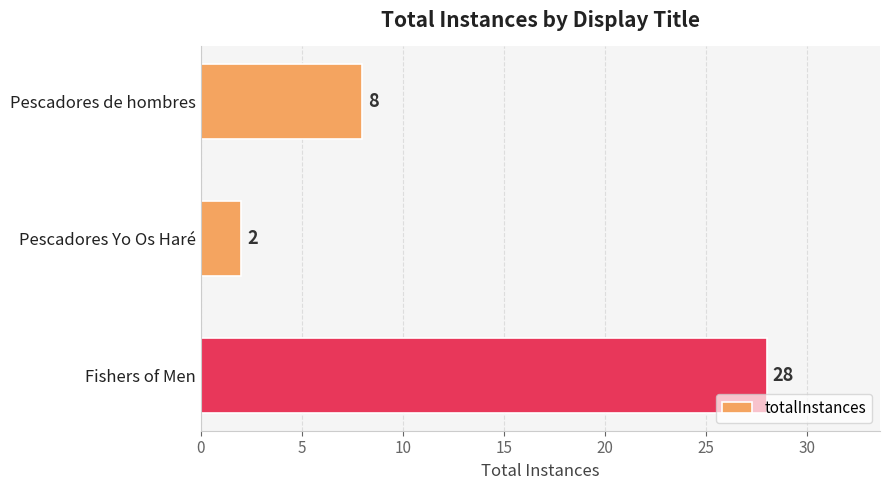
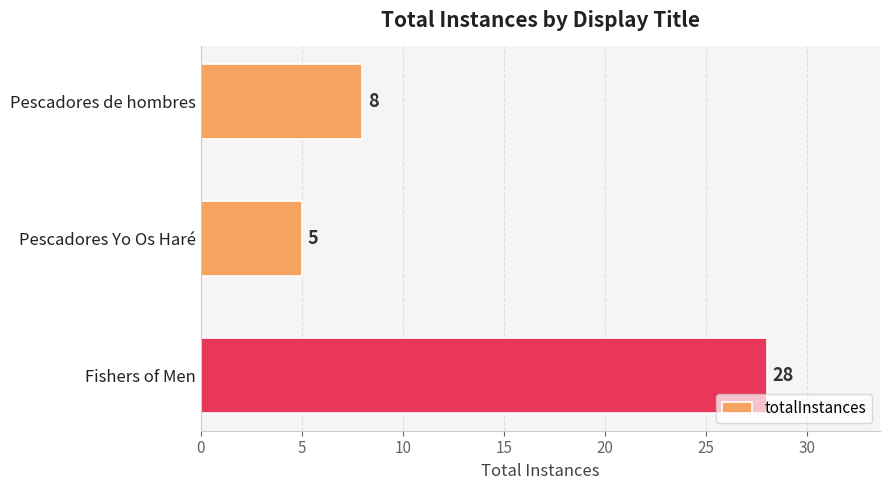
  {
    "Pescadores de hombres": 8,
-   "Pescadores Yo Os Haré": 2,
+   "Pescadores Yo Os Haré": 5,
    "Fishers of Men": 28
  }
